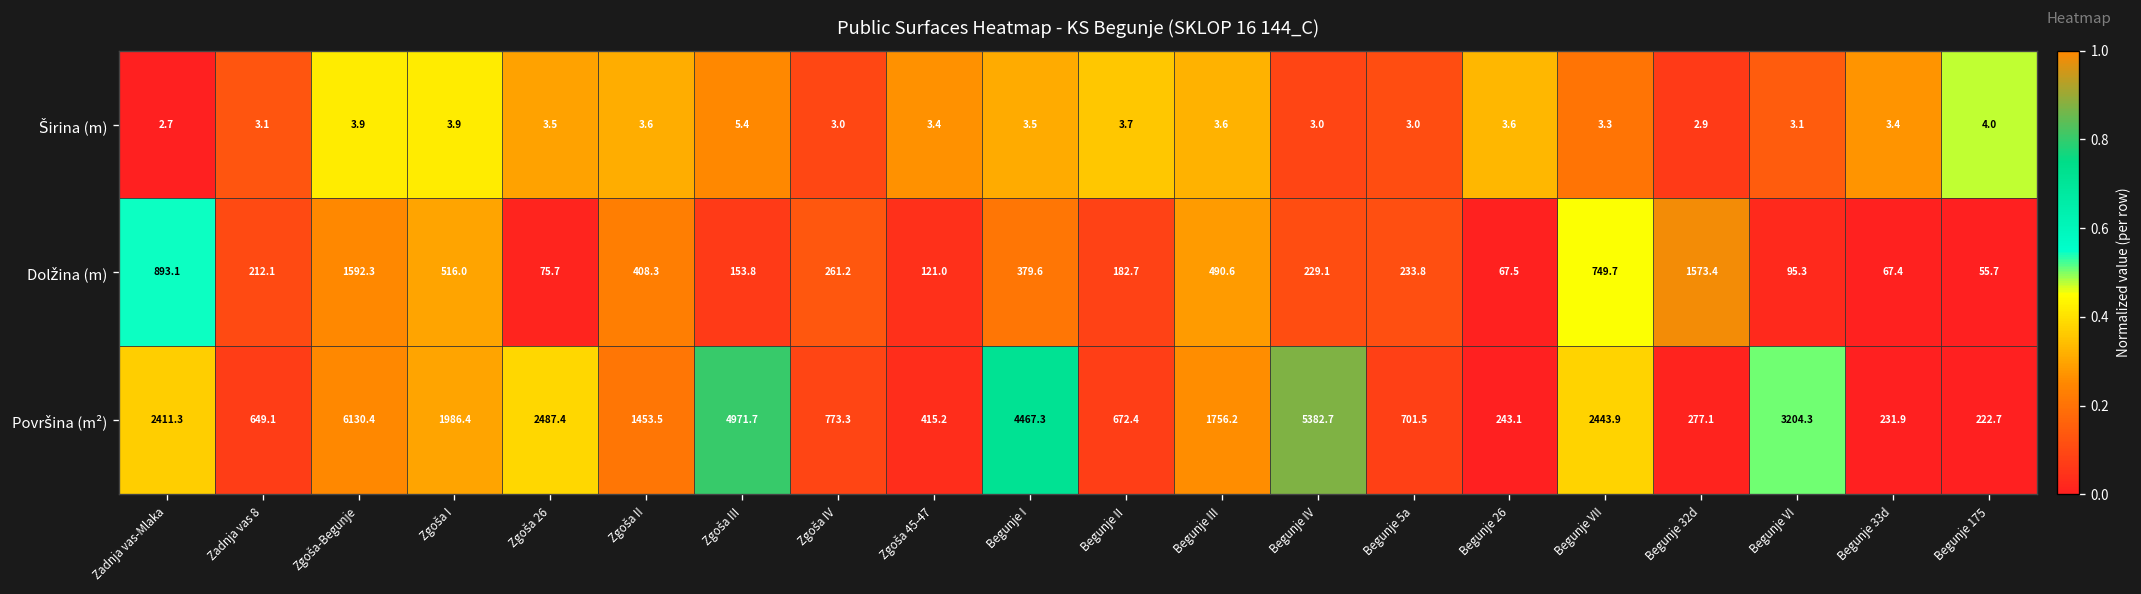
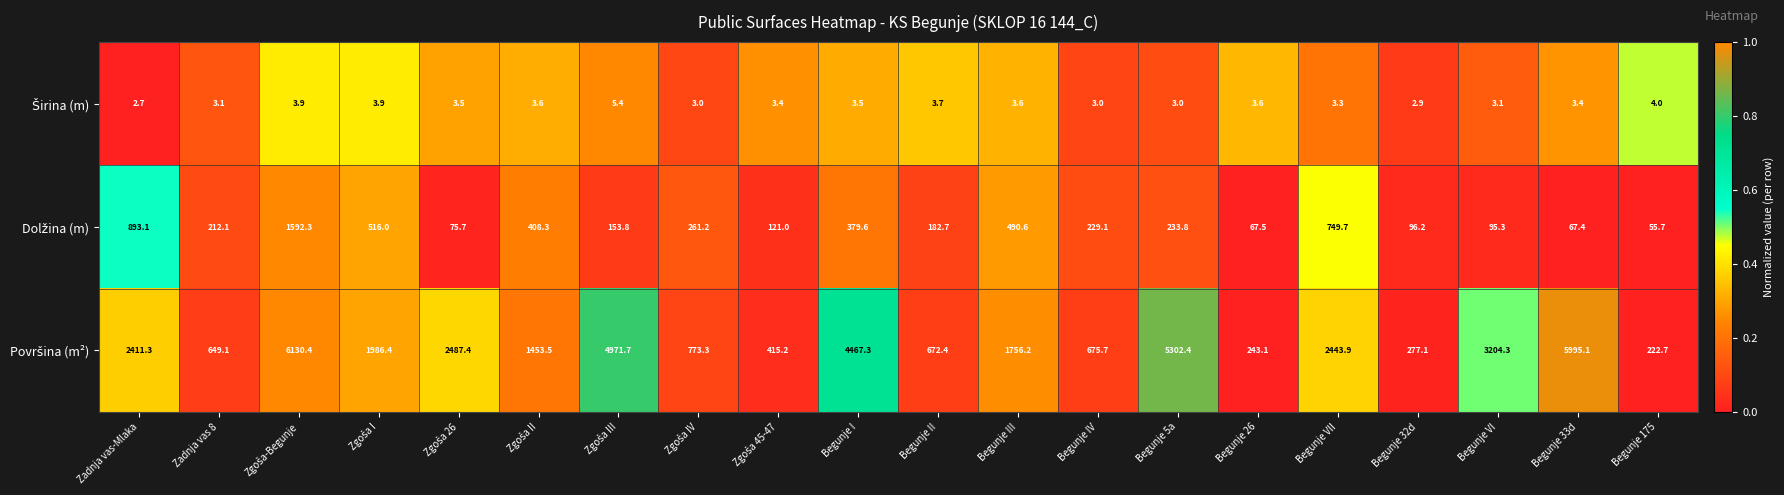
  {
    "Širina (m)": {
      "Zadnja vas-Mlaka": 2.7,
      "Zadnja vas 8": 3.1,
      "Zgoša-Begunje": 3.9,
      "Zgoša I": 3.9,
      "Zgoša 26": 3.5,
      "Zgoša II": 3.6,
      "Zgoša III": 5.4,
      "Zgoša IV": 3.0,
      "Zgoša 45-47": 3.4,
      "Begunje I": 3.5,
      "Begunje II": 3.7,
      "Begunje III": 3.6,
      "Begunje IV": 3.0,
      "Begunje 5a": 3.0,
      "Begunje 26": 3.6,
      "Begunje VII": 3.3,
      "Begunje 32d": 2.9,
      "Begunje VI": 3.1,
      "Begunje 33d": 3.4,
      "Begunje 175": 4.0
    },
    "Dolžina (m)": {
      "Zadnja vas-Mlaka": 893.1,
      "Zadnja vas 8": 212.1,
      "Zgoša-Begunje": 1592.3,
      "Zgoša I": 516.0,
      "Zgoša 26": 75.7,
      "Zgoša II": 408.3,
      "Zgoša III": 153.8,
      "Zgoša IV": 261.2,
      "Zgoša 45-47": 121.0,
      "Begunje I": 379.6,
      "Begunje II": 182.7,
      "Begunje III": 490.6,
      "Begunje IV": 229.1,
      "Begunje 5a": 233.8,
      "Begunje 26": 67.5,
      "Begunje VII": 749.7,
-     "Begunje 32d": 1573.4,
+     "Begunje 32d": 96.2,
      "Begunje VI": 95.3,
      "Begunje 33d": 67.4,
      "Begunje 175": 55.7
    },
    "Površina (m²)": {
      "Zadnja vas-Mlaka": 2411.3,
      "Zadnja vas 8": 649.1,
      "Zgoša-Begunje": 6130.4,
      "Zgoša I": 1986.4,
      "Zgoša 26": 2487.4,
      "Zgoša II": 1453.5,
      "Zgoša III": 4971.7,
      "Zgoša IV": 773.3,
      "Zgoša 45-47": 415.2,
      "Begunje I": 4467.3,
      "Begunje II": 672.4,
      "Begunje III": 1756.2,
-     "Begunje IV": 5382.7,
-     "Begunje 5a": 701.5,
+     "Begunje IV": 675.7,
+     "Begunje 5a": 5302.4,
      "Begunje 26": 243.1,
      "Begunje VII": 2443.9,
      "Begunje 32d": 277.1,
      "Begunje VI": 3204.3,
-     "Begunje 33d": 231.9,
+     "Begunje 33d": 5995.1,
      "Begunje 175": 222.7
    }
  }
